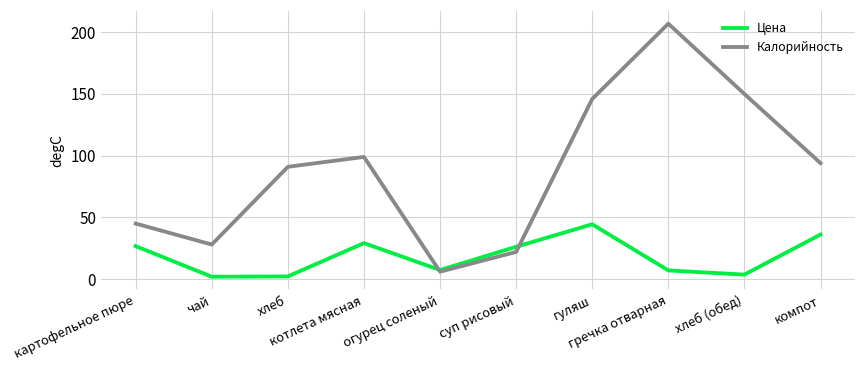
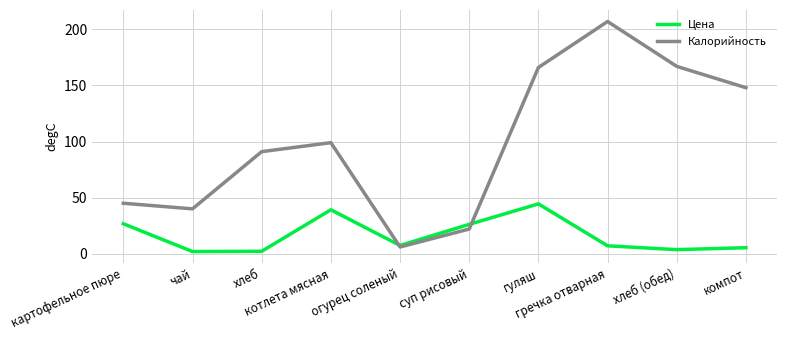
  {
    "Цена": {
      "картофельное пюре": 27,
      "чай": 2,
      "хлеб": 2,
-     "котлета мясная": 29,
+     "котлета мясная": 39,
      "суп рисовый": 26,
      "гуляш": 44,
      "гречка отварная": 7,
      "хлеб (обед)": 4,
-     "компот": 36
+     "компот": 5
    },
    "Калорийность": {
      "картофельное пюре": 45,
-     "чай": 28,
+     "чай": 40,
      "хлеб": 91,
      "котлета мясная": 99,
      "суп рисовый": 22,
-     "гуляш": 146,
+     "гуляш": 166,
      "гречка отварная": 207,
-     "хлеб (обед)": 150,
-     "компот": 94
+     "хлеб (обед)": 167,
+     "компот": 148
    }
  }
